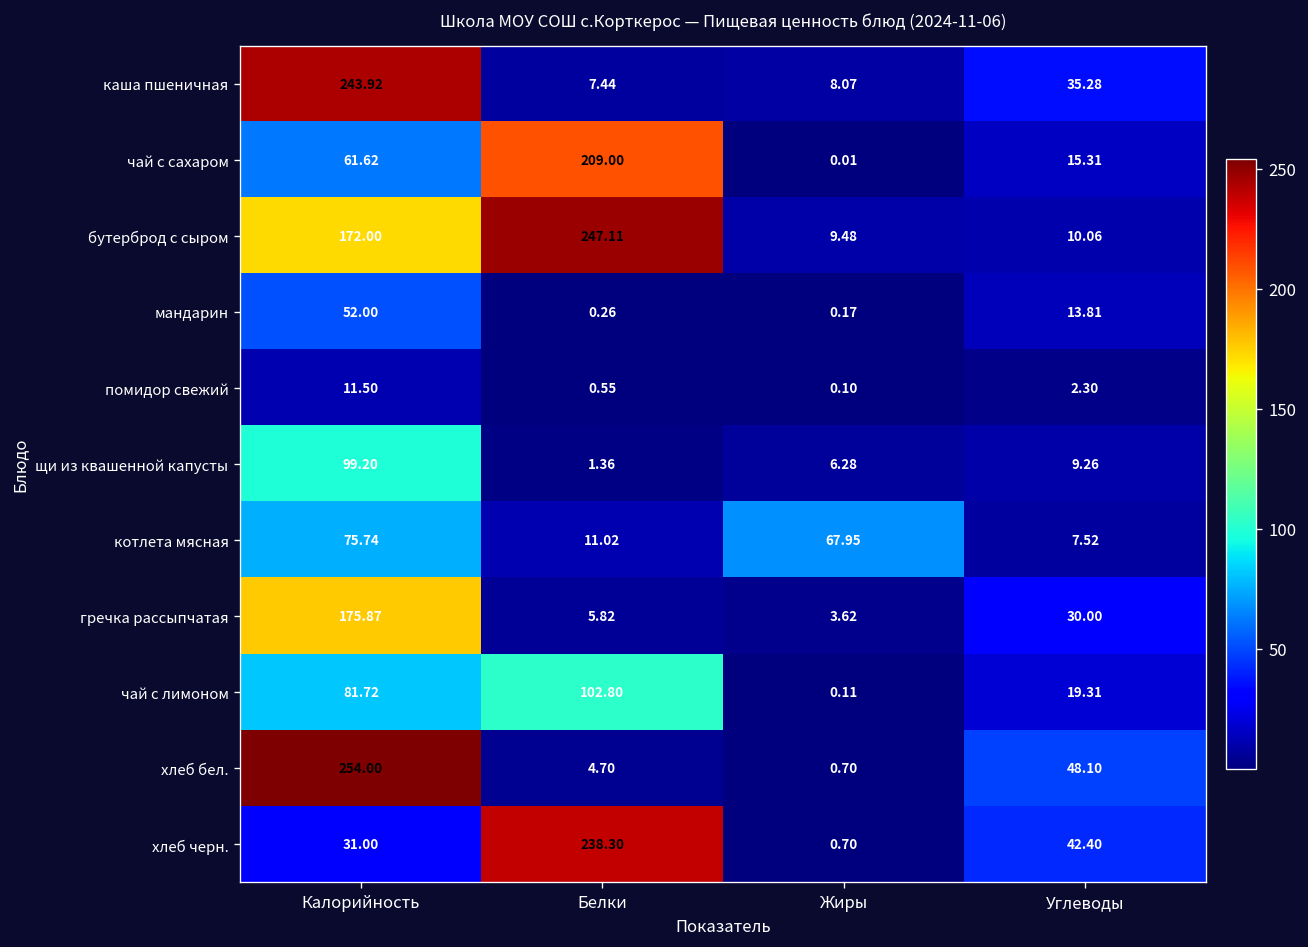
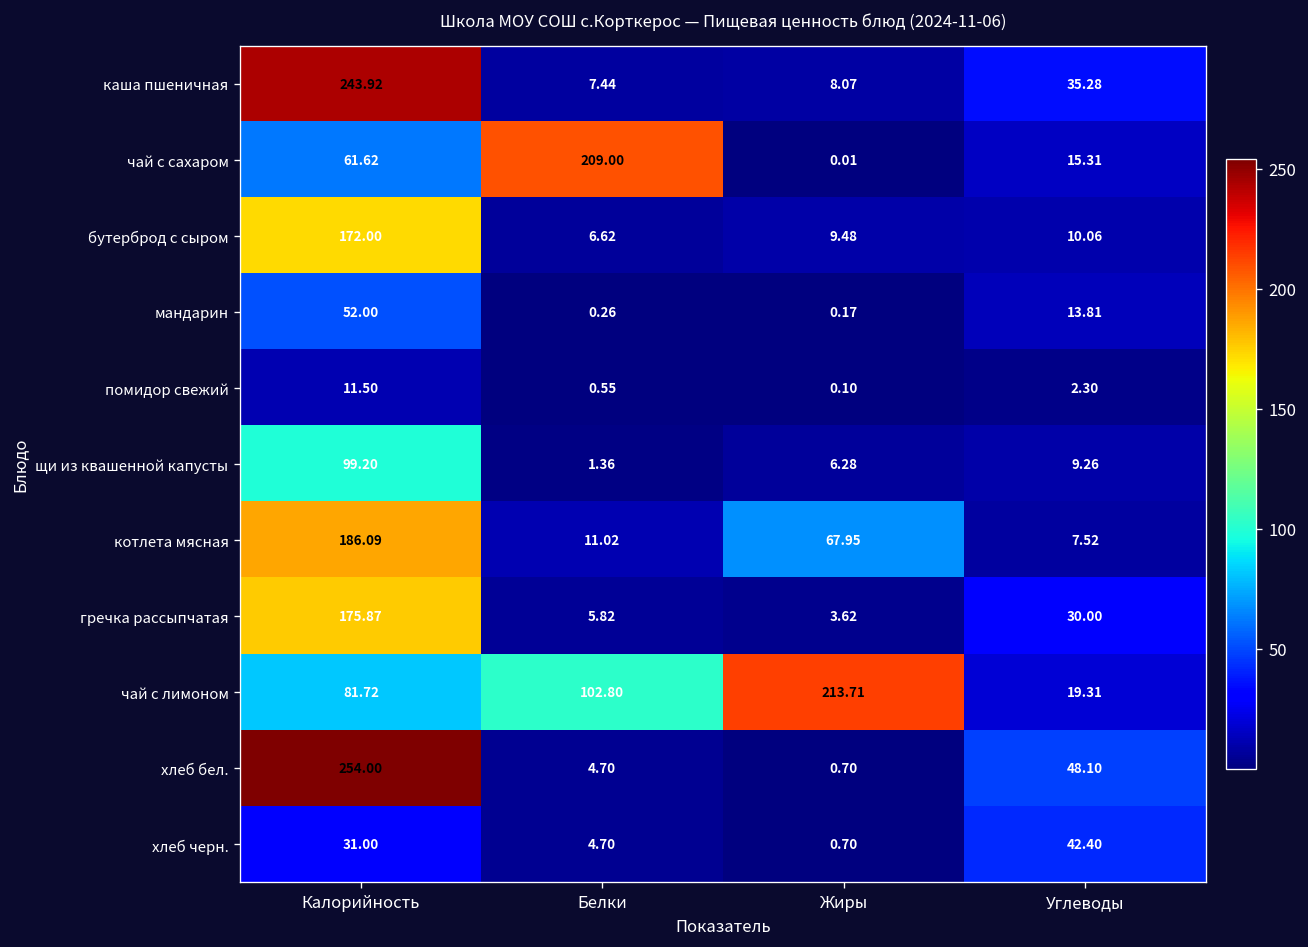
  {
    "каша пшеничная": {
      "Калорийность": 243.92,
      "Белки": 7.44,
      "Жиры": 8.07,
      "Углеводы": 35.28
    },
    "чай с сахаром": {
      "Калорийность": 61.62,
      "Белки": 209.00,
      "Жиры": 0.01,
      "Углеводы": 15.31
    },
    "бутерброд с сыром": {
      "Калорийность": 172.00,
-     "Белки": 247.11,
+     "Белки": 6.62,
      "Жиры": 9.48,
      "Углеводы": 10.06
    },
    "мандарин": {
      "Калорийность": 52.00,
      "Белки": 0.26,
      "Жиры": 0.17,
      "Углеводы": 13.81
    },
    "помидор свежий": {
      "Калорийность": 11.50,
      "Белки": 0.55,
      "Жиры": 0.10,
      "Углеводы": 2.30
    },
    "щи из квашенной капусты": {
      "Калорийность": 99.20,
      "Белки": 1.36,
      "Жиры": 6.28,
      "Углеводы": 9.26
    },
    "котлета мясная": {
-     "Калорийность": 75.74,
+     "Калорийность": 186.09,
      "Белки": 11.02,
      "Жиры": 67.95,
      "Углеводы": 7.52
    },
    "гречка рассыпчатая": {
      "Калорийность": 175.87,
      "Белки": 5.82,
      "Жиры": 3.62,
      "Углеводы": 30.00
    },
    "чай с лимоном": {
      "Калорийность": 81.72,
      "Белки": 102.80,
-     "Жиры": 0.11,
+     "Жиры": 213.71,
      "Углеводы": 19.31
    },
    "хлеб бел.": {
      "Калорийность": 254.00,
      "Белки": 4.70,
      "Жиры": 0.70,
      "Углеводы": 48.10
    },
    "хлеб черн.": {
      "Калорийность": 31.00,
-     "Белки": 238.30,
+     "Белки": 4.70,
      "Жиры": 0.70,
      "Углеводы": 42.40
    }
  }
